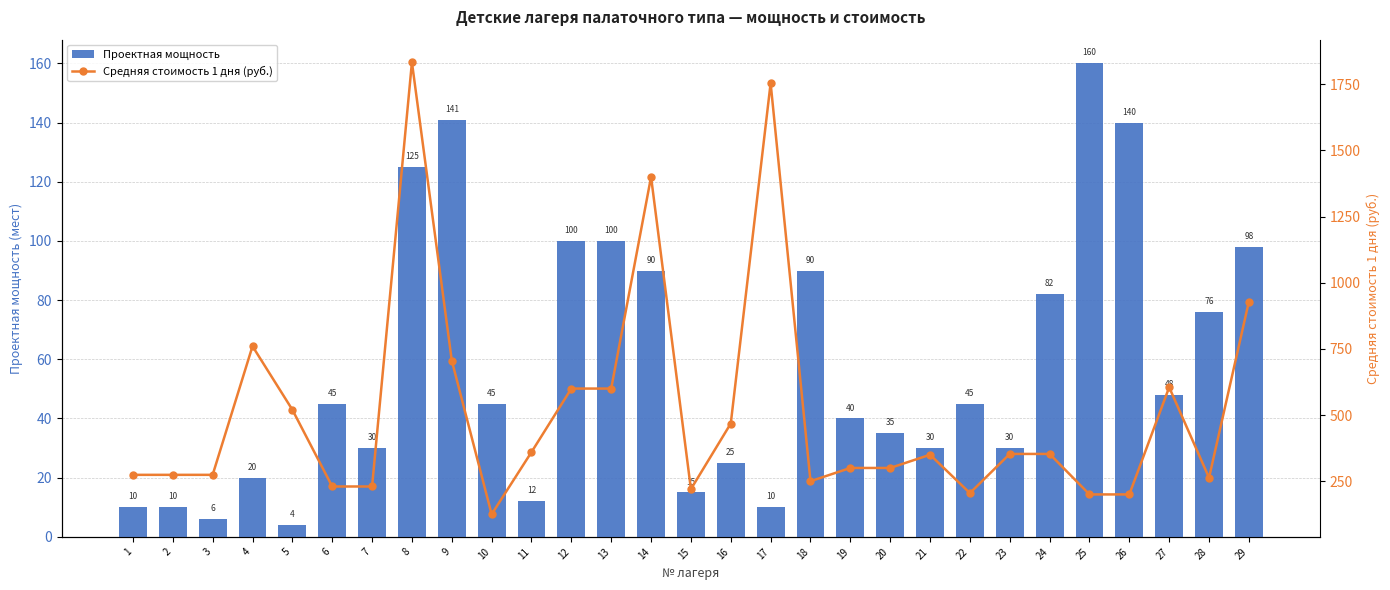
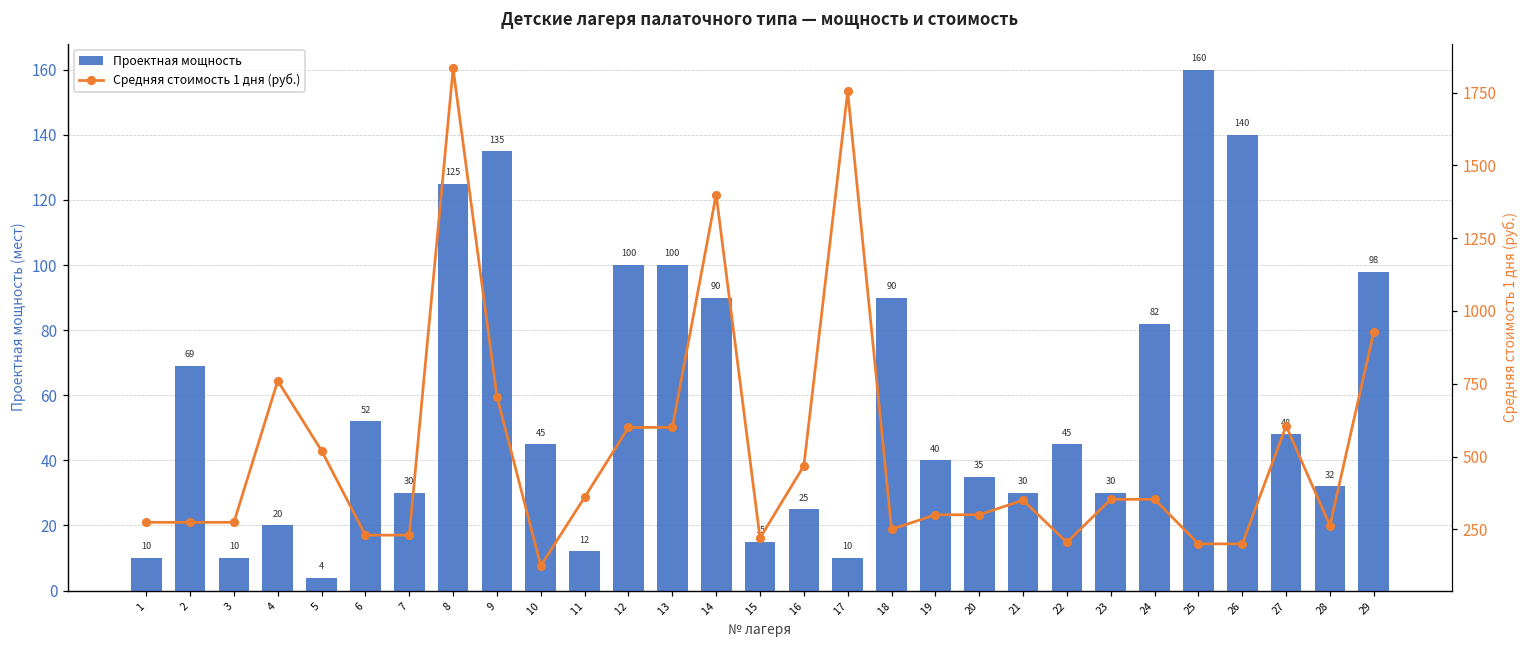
  {
    "Проектная мощность": {
      "1": 10,
-     "2": 10,
-     "3": 6,
+     "2": 69,
+     "3": 10,
      "4": 20,
      "5": 4,
-     "6": 45,
+     "6": 52,
      "7": 30,
      "8": 125,
-     "9": 141,
+     "9": 135,
      "10": 45,
      "11": 12,
      "12": 100,
      "13": 100,
      "14": 90,
      "15": 15,
      "16": 25,
      "17": 10,
      "18": 90,
      "19": 40,
      "20": 35,
      "21": 30,
      "22": 45,
      "23": 30,
      "24": 82,
      "25": 160,
      "26": 140,
-     "28": 76,
+     "28": 32,
      "29": 98
    }
  }
